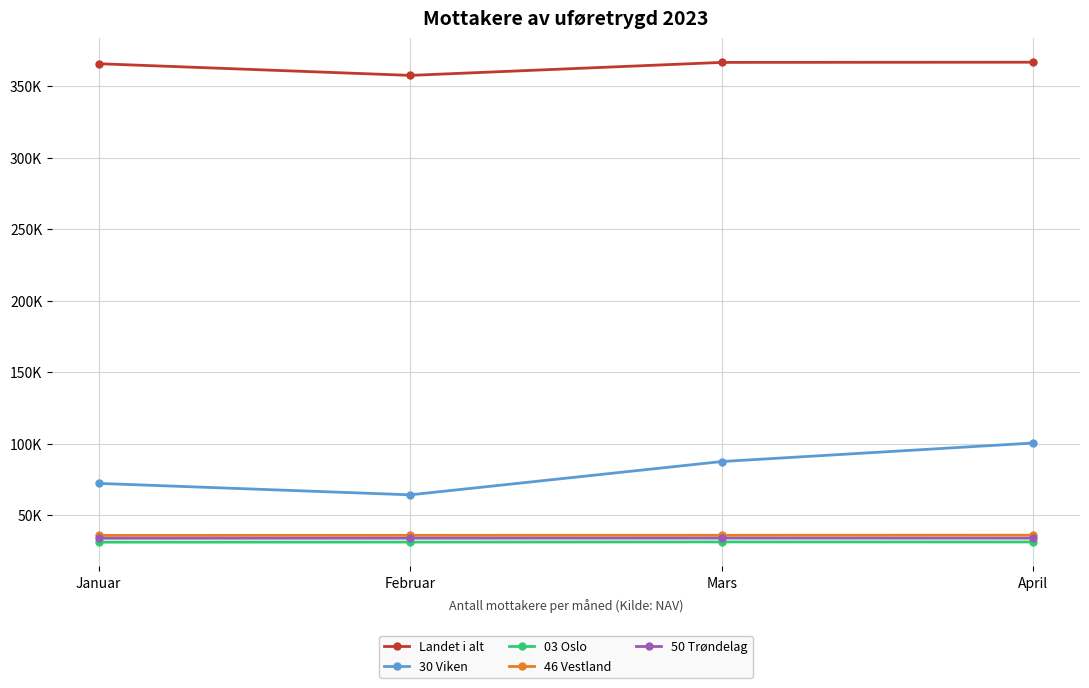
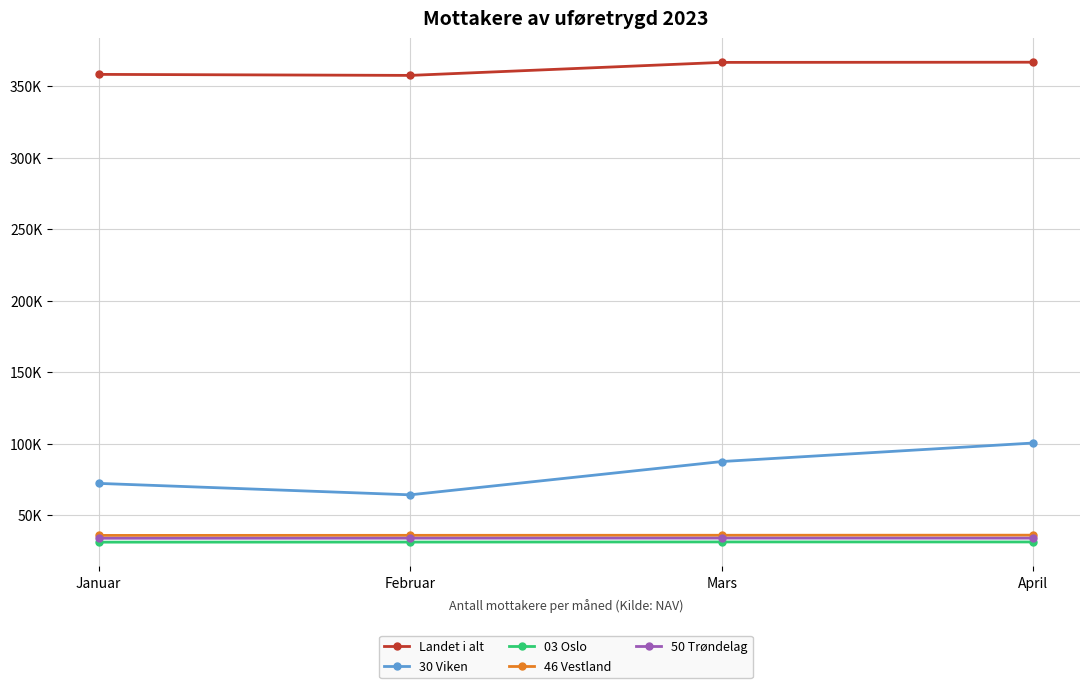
  {
    "Landet i alt": {
-     "Januar": 366000,
+     "Januar": 358000,
      "Februar": 358000,
      "Mars": 367000,
      "April": 367000
    },
    "30 Viken": {
      "Januar": 72000,
      "Februar": 64000,
      "Mars": 88000,
      "April": 100000
    },
    "03 Oslo": {
      "Januar": 31000,
      "Februar": 31000,
      "Mars": 31000,
      "April": 31000
    },
    "46 Vestland": {
      "Januar": 36000,
      "Februar": 36000,
      "Mars": 36000,
      "April": 36000
    },
    "50 Trøndelag": {
      "Januar": 34000,
      "Februar": 34000,
      "Mars": 34000,
      "April": 34000
    }
  }
